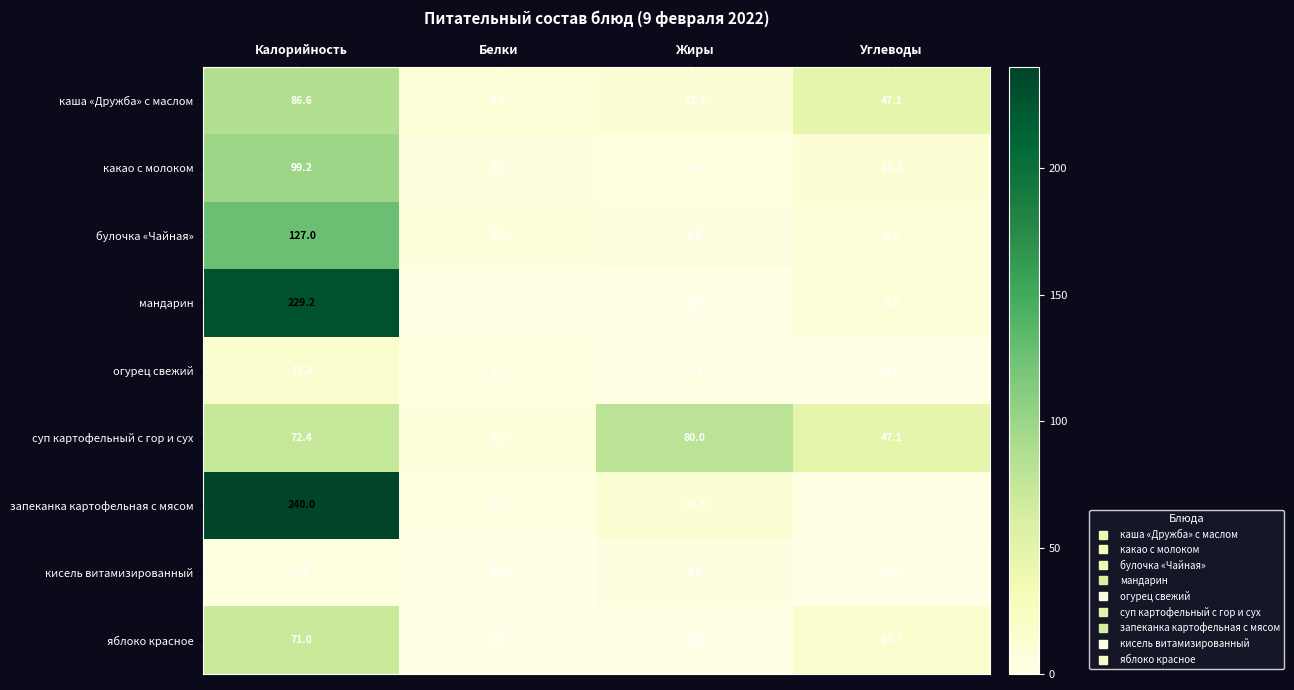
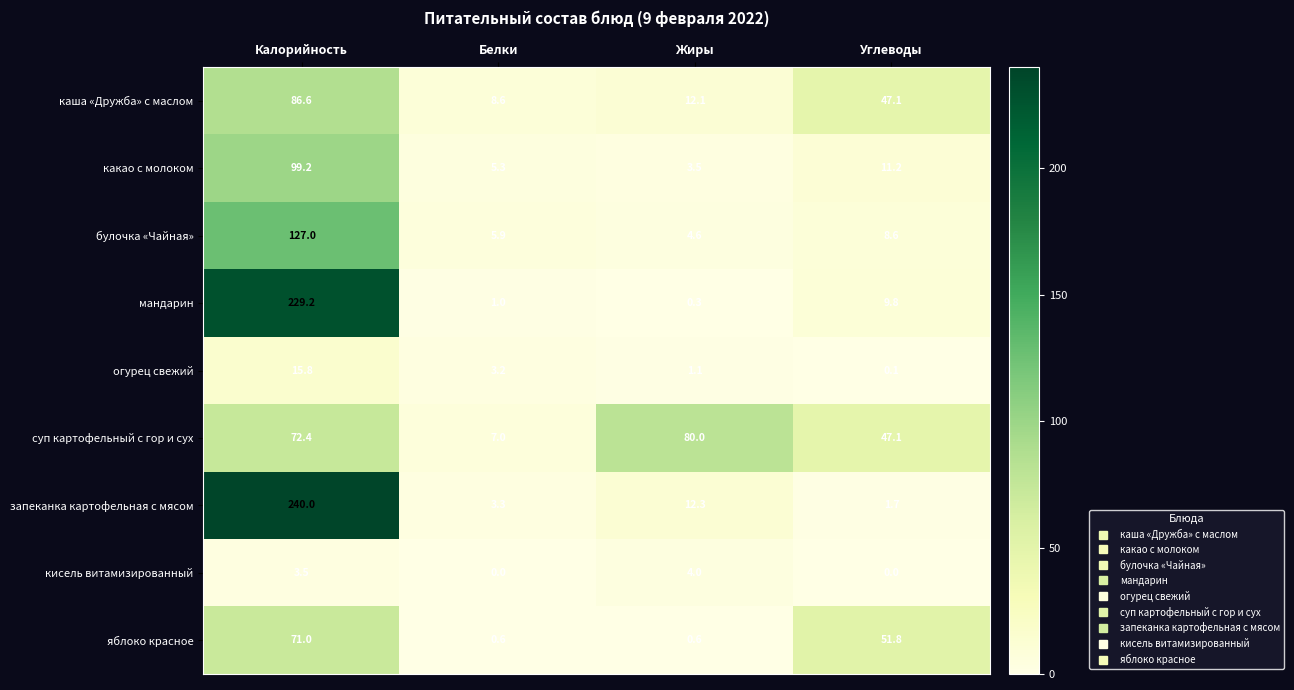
  {
    "каша «Дружба» с маслом": {
      "Калорийность": 86.6,
      "Углеводы": 47.1
    },
    "какао с молоком": {
      "Калорийность": 99.2
    },
    "булочка «Чайная»": {
      "Калорийность": 127.0
    },
    "мандарин": {
      "Калорийность": 229.2
    },
    "огурец свежий": {
      "Калорийность": 15.8
    },
    "суп картофельный с гор и сух": {
      "Калорийность": 72.4,
      "Жиры": 80.0,
      "Углеводы": 47.1
    },
    "запеканка картофельная с мясом": {
      "Калорийность": 240.0
    },
    "яблоко красное": {
      "Калорийность": 71.0,
-     "Углеводы": 15.7
+     "Углеводы": 51.8
    }
  }
